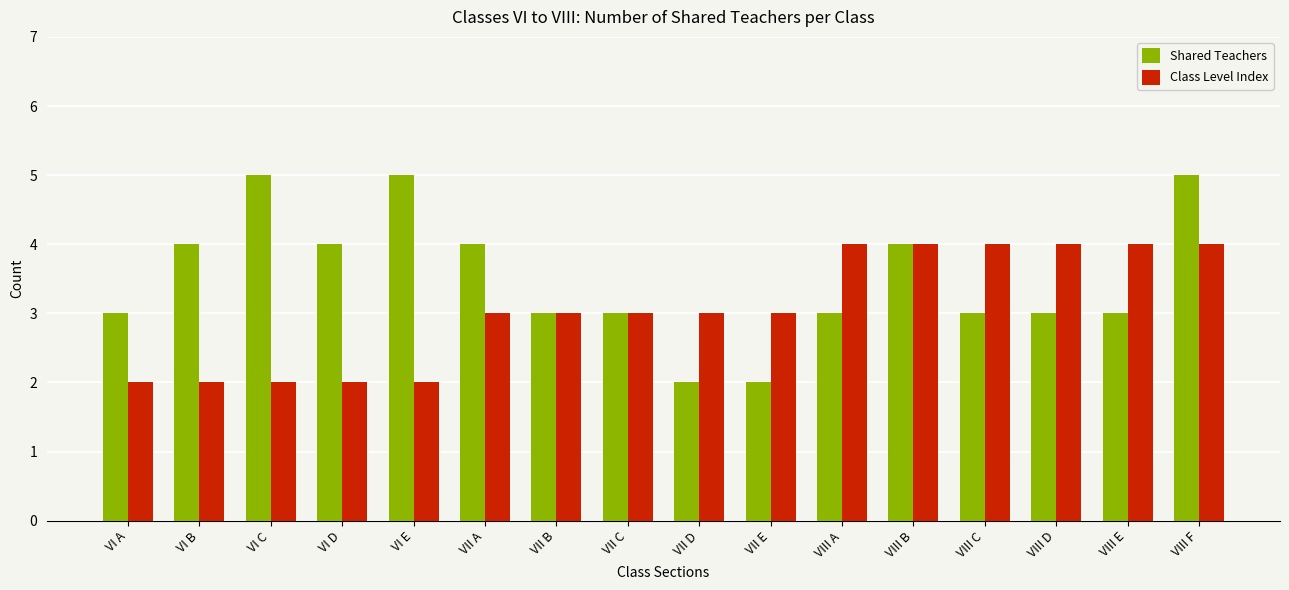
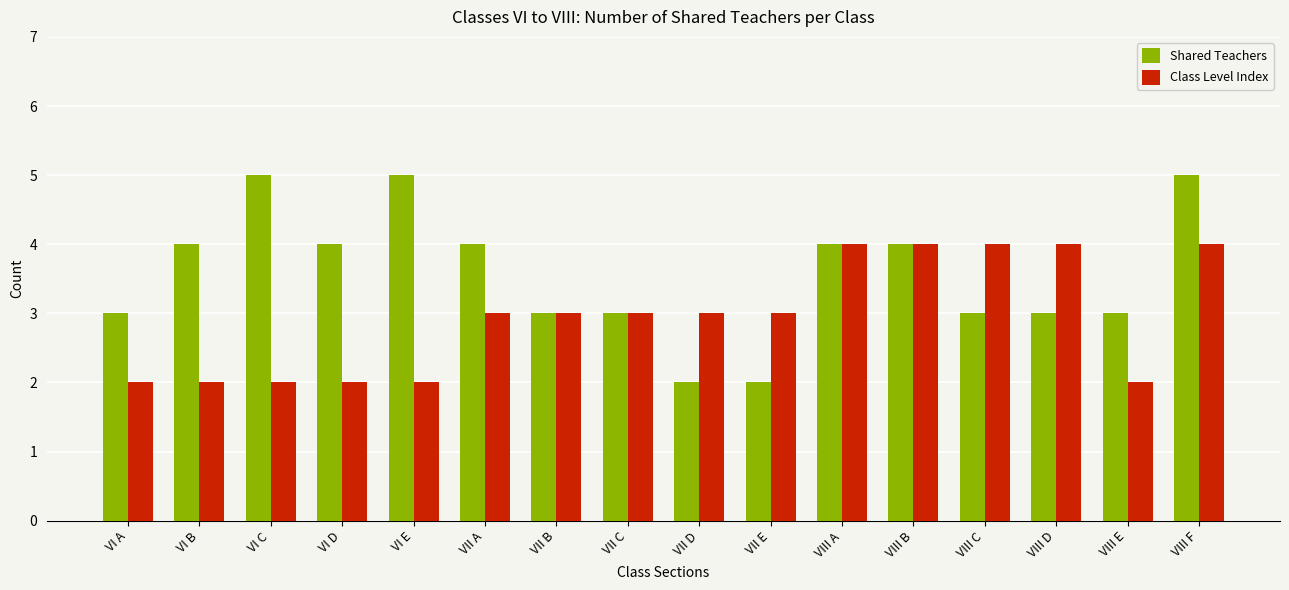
  {
    "Shared Teachers": {
      "VI A": 3,
      "VI B": 4,
      "VI C": 5,
      "VI D": 4,
      "VI E": 5,
      "VII A": 4,
      "VII B": 3,
      "VII C": 3,
      "VII D": 2,
      "VII E": 2,
-     "VIII A": 3,
+     "VIII A": 4,
      "VIII B": 4,
      "VIII C": 3,
      "VIII D": 3,
      "VIII E": 3,
      "VIII F": 5
    },
    "Class Level Index": {
      "VI A": 2,
      "VI B": 2,
      "VI C": 2,
      "VI D": 2,
      "VI E": 2,
      "VII A": 3,
      "VII B": 3,
      "VII C": 3,
      "VII D": 3,
      "VII E": 3,
      "VIII A": 4,
      "VIII B": 4,
      "VIII C": 4,
      "VIII D": 4,
-     "VIII E": 4,
+     "VIII E": 2,
      "VIII F": 4
    }
  }
